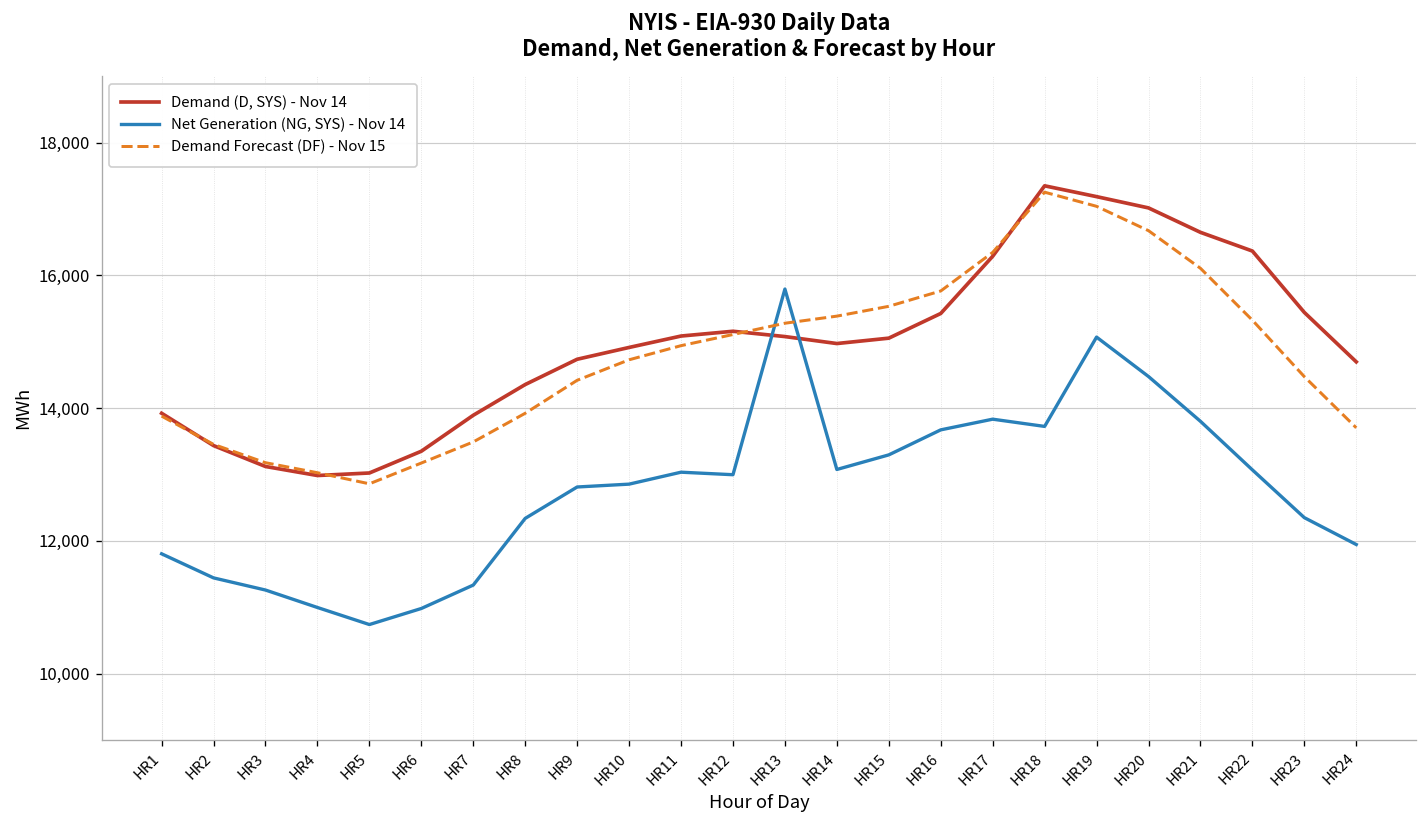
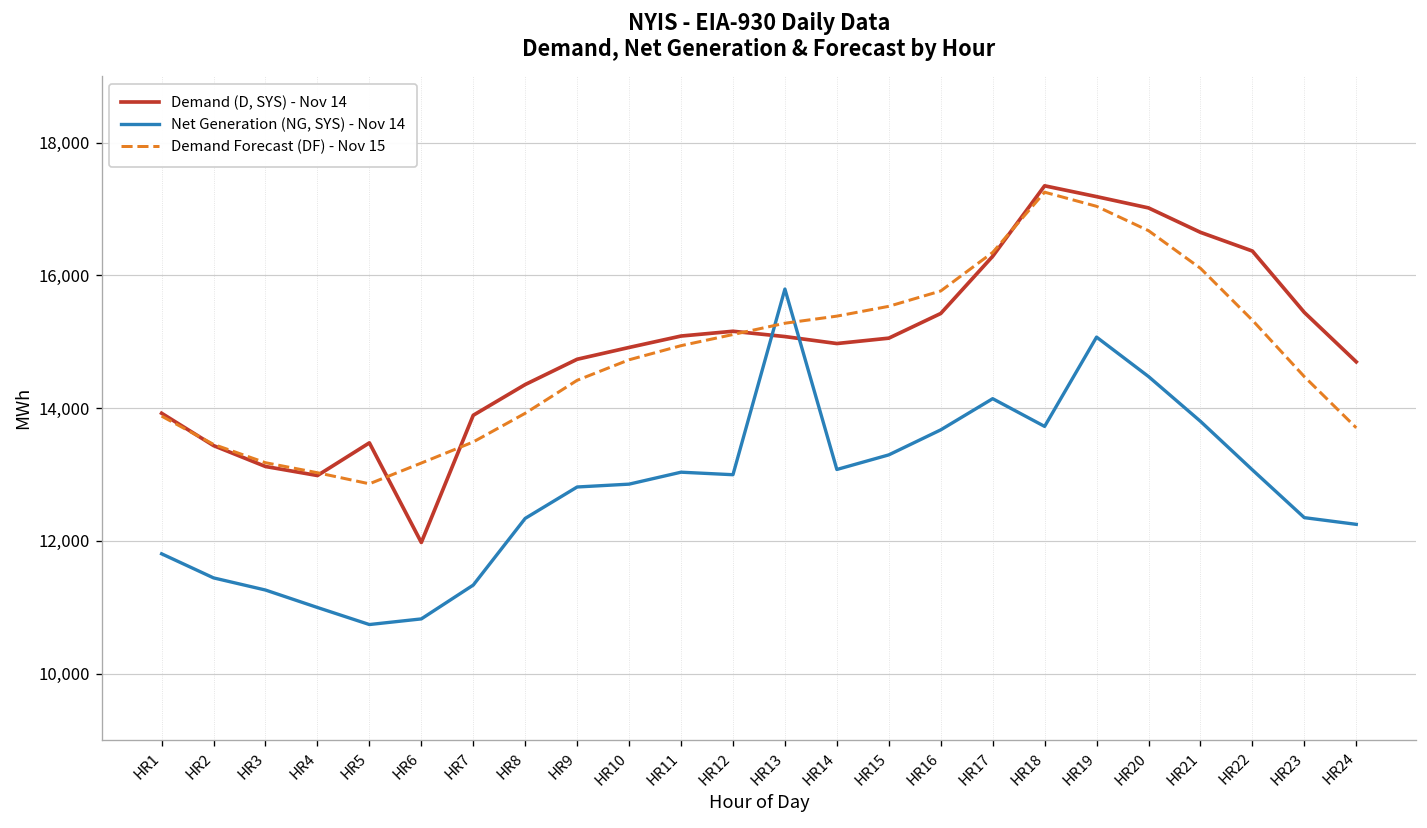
  {
    "Demand (D, SYS) - Nov 14": {
      "HR3": "13,100",
-     "HR5": "13,000",
-     "HR6": "13,400",
+     "HR5": "13,500",
+     "HR6": "12,000",
      "HR7": "13,900",
      "HR8": "14,400",
      "HR9": "14,700",
      "HR10": "14,900",
      "HR11": "15,100",
      "HR12": "15,200",
      "HR13": "15,100",
      "HR14": "15,000",
      "HR15": "15,100",
      "HR16": "15,400",
      "HR17": "16,300",
      "HR18": "17,400",
      "HR19": "17,200",
      "HR20": "17,000",
      "HR21": "16,700",
      "HR22": "16,400",
      "HR23": "15,400",
      "HR24": "14,700"
    },
    "Net Generation (NG, SYS) - Nov 14": {
      "HR1": "11,800",
      "HR2": "11,400",
      "HR3": "11,300",
      "HR4": "11,000",
      "HR5": "10,700",
-     "HR6": "11,000",
+     "HR6": "10,800",
      "HR7": "11,300",
      "HR8": "12,300",
      "HR9": "12,800",
      "HR10": "12,900",
      "HR11": "13,000",
      "HR12": "13,000",
      "HR13": "15,800",
      "HR14": "13,100",
      "HR15": "13,300",
      "HR16": "13,700",
-     "HR17": "13,800",
+     "HR17": "14,100",
      "HR18": "13,700",
      "HR19": "15,100",
      "HR20": "14,500",
      "HR21": "13,800",
      "HR22": "13,100",
      "HR23": "12,400",
-     "HR24": "11,900"
+     "HR24": "12,200"
    },
    "Demand Forecast (DF) - Nov 15": {
      "HR3": "13,200",
      "HR5": "12,900",
      "HR6": "13,200",
      "HR7": "13,500",
      "HR8": "13,900",
      "HR9": "14,400",
      "HR10": "14,700",
      "HR11": "14,900",
      "HR12": "15,100",
      "HR13": "15,300",
      "HR14": "15,400",
      "HR15": "15,500",
      "HR16": "15,800",
      "HR17": "16,300",
      "HR18": "17,300",
      "HR19": "17,000",
      "HR20": "16,700",
      "HR21": "16,100",
      "HR22": "15,300",
      "HR23": "14,500",
      "HR24": "13,700"
    }
  }
